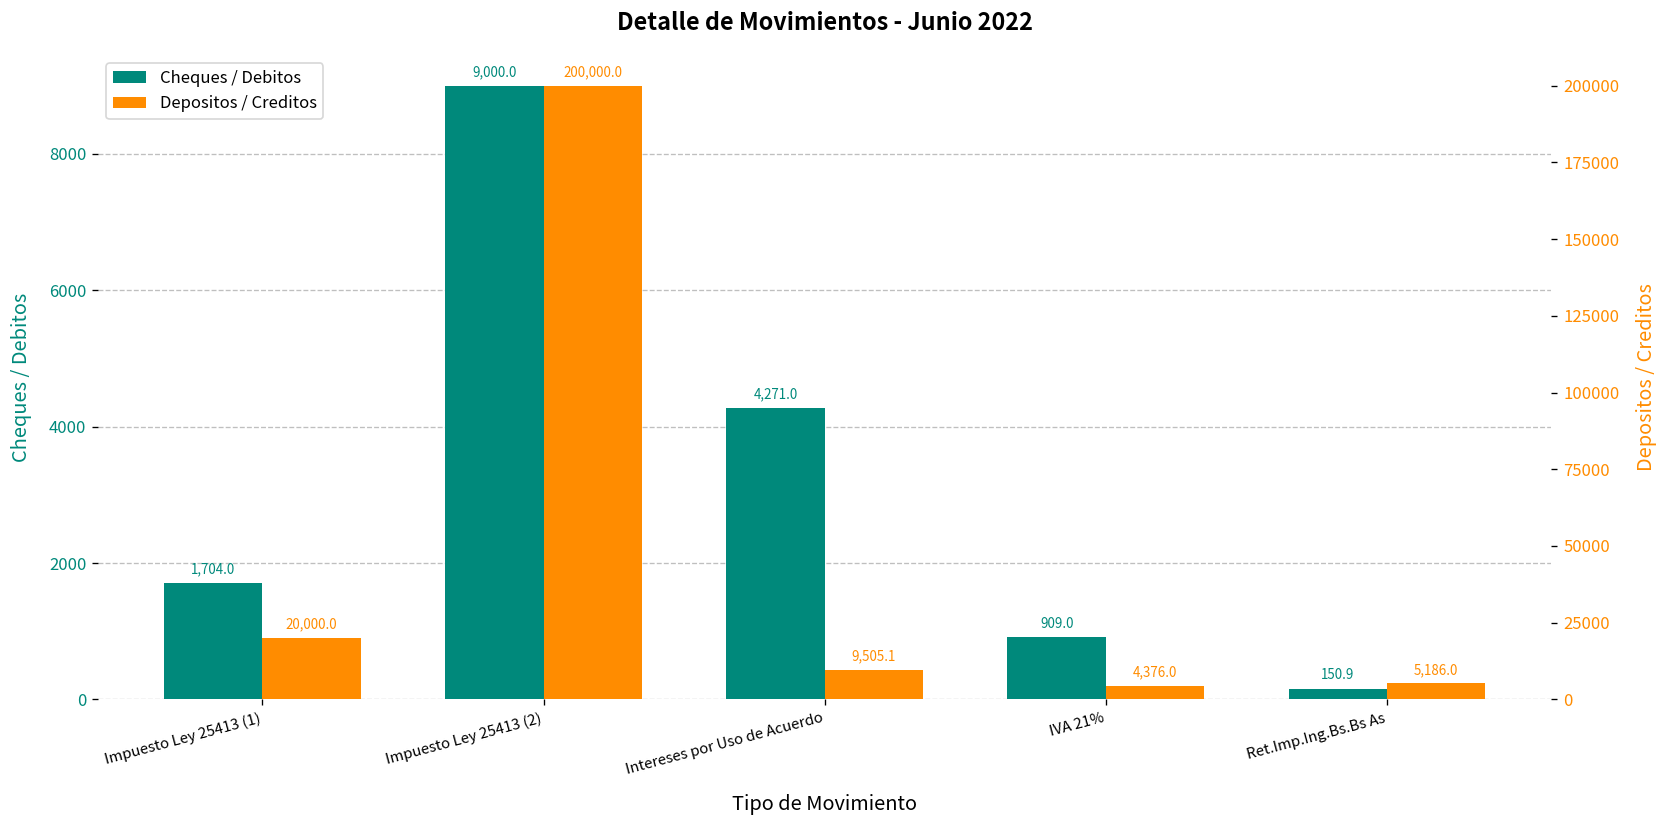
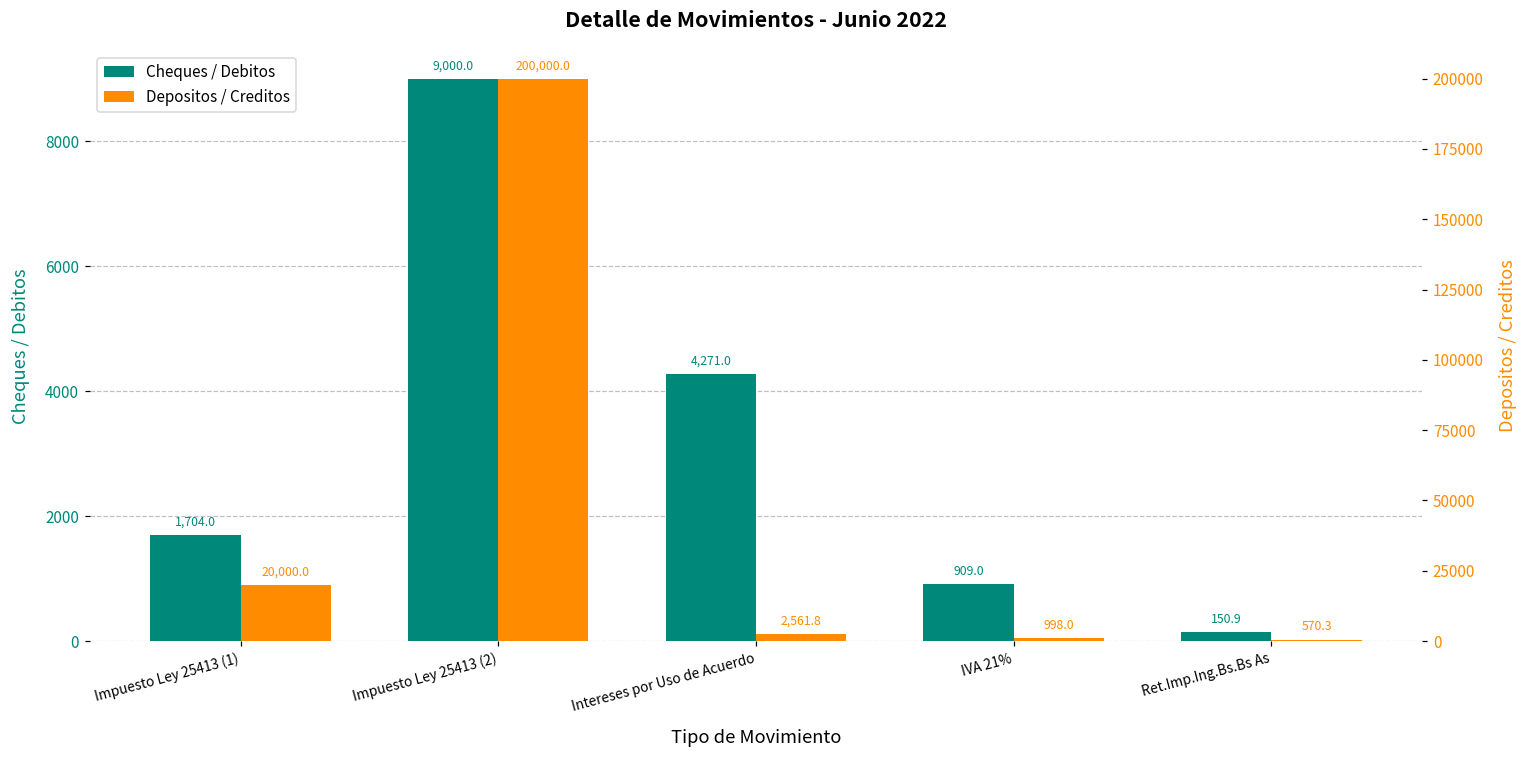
  {
    "Cheques / Debitos": {
      "Impuesto Ley 25413 (1)": "1,704.0",
      "Impuesto Ley 25413 (2)": "9,000.0",
      "Intereses por Uso de Acuerdo": "4,271.0",
      "IVA 21%": "909.0",
      "Ret.Imp.Ing.Bs.Bs As": "150.9"
    },
    "Depositos / Creditos": {
      "Impuesto Ley 25413 (1)": "20,000.0",
      "Impuesto Ley 25413 (2)": "200,000.0",
-     "Intereses por Uso de Acuerdo": "9,505.1",
-     "IVA 21%": "4,376.0",
-     "Ret.Imp.Ing.Bs.Bs As": "5,186.0"
+     "Intereses por Uso de Acuerdo": "2,561.8",
+     "IVA 21%": "998.0",
+     "Ret.Imp.Ing.Bs.Bs As": "570.3"
    }
  }
